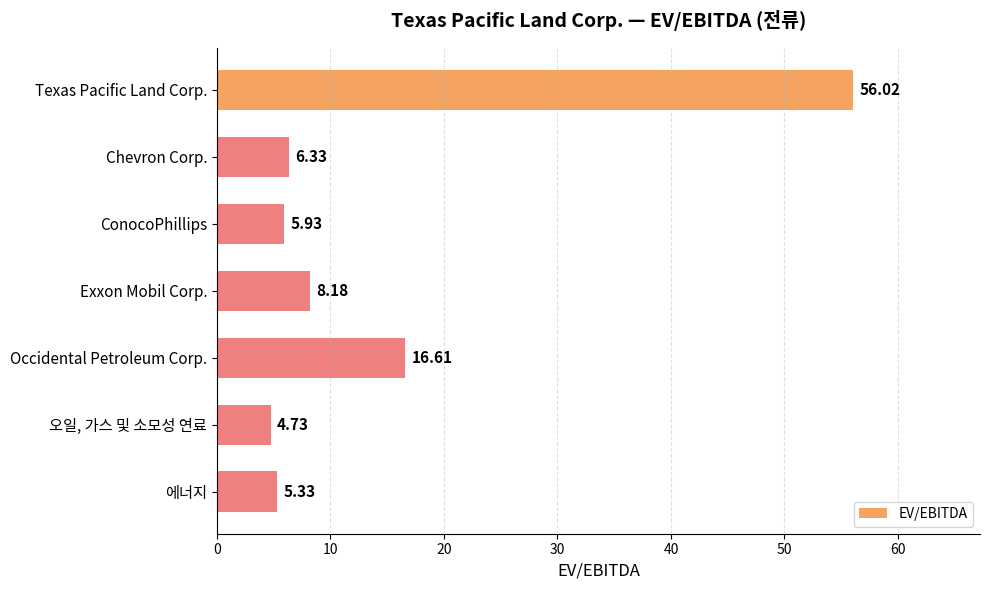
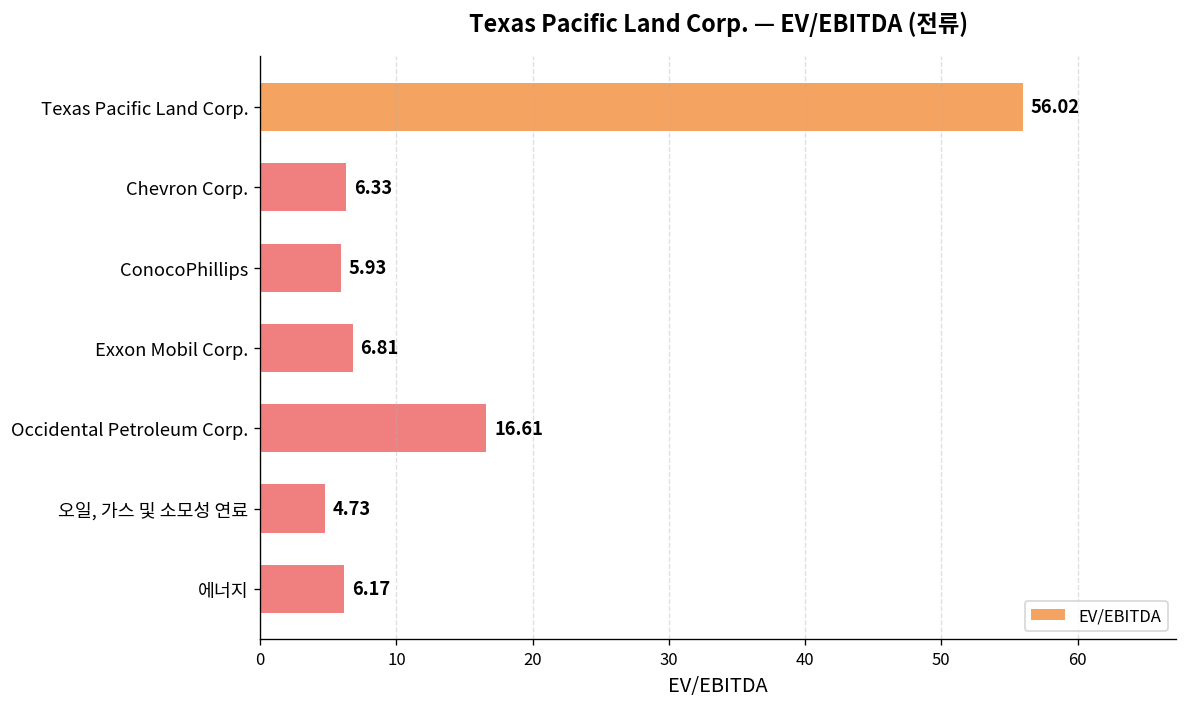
  {
    "Texas Pacific Land Corp.": 56.02,
    "Chevron Corp.": 6.33,
    "ConocoPhillips": 5.93,
-   "Exxon Mobil Corp.": 8.18,
+   "Exxon Mobil Corp.": 6.81,
    "Occidental Petroleum Corp.": 16.61,
    "오일, 가스 및 소모성 연료": 4.73,
-   "에너지": 5.33
+   "에너지": 6.17
  }
